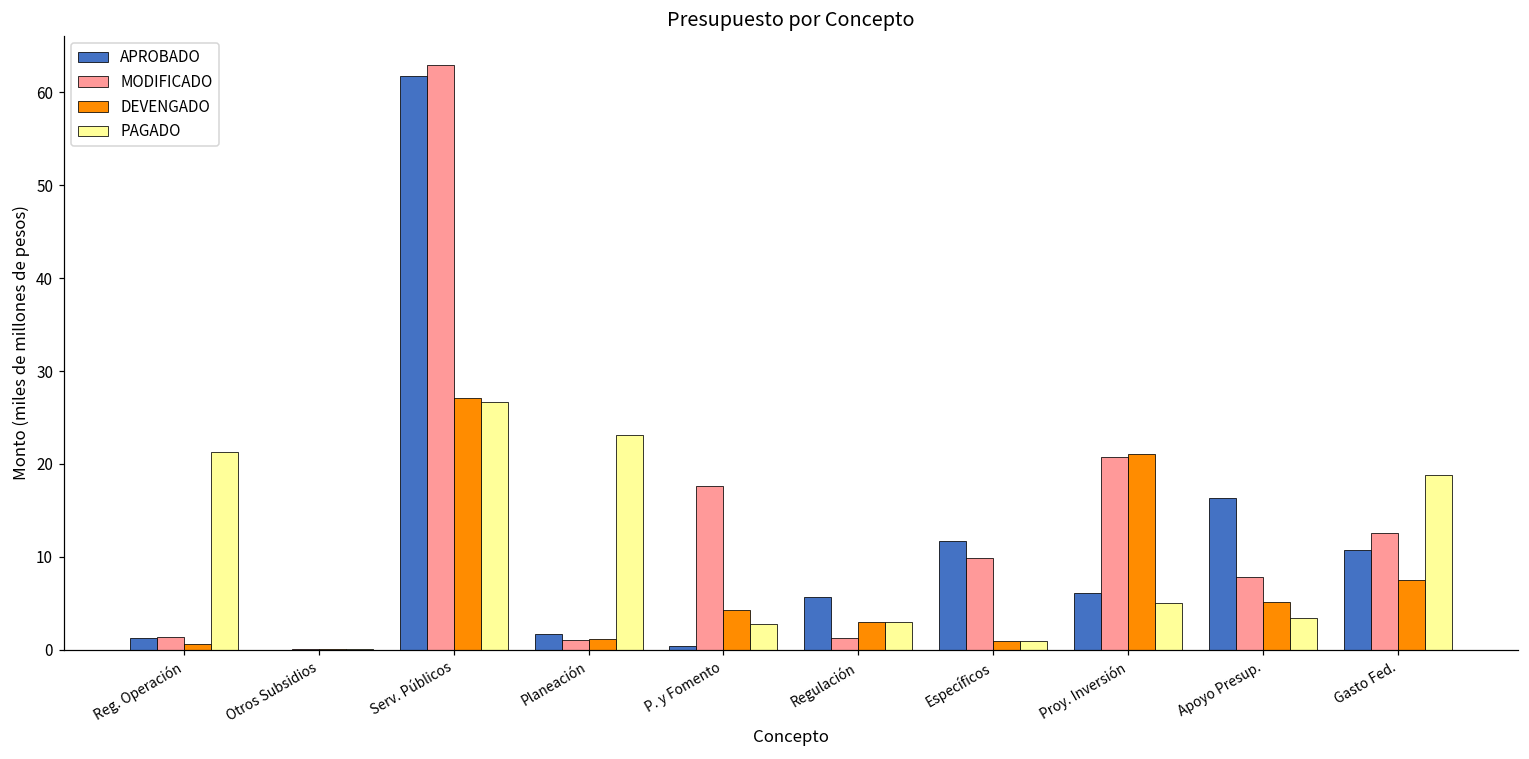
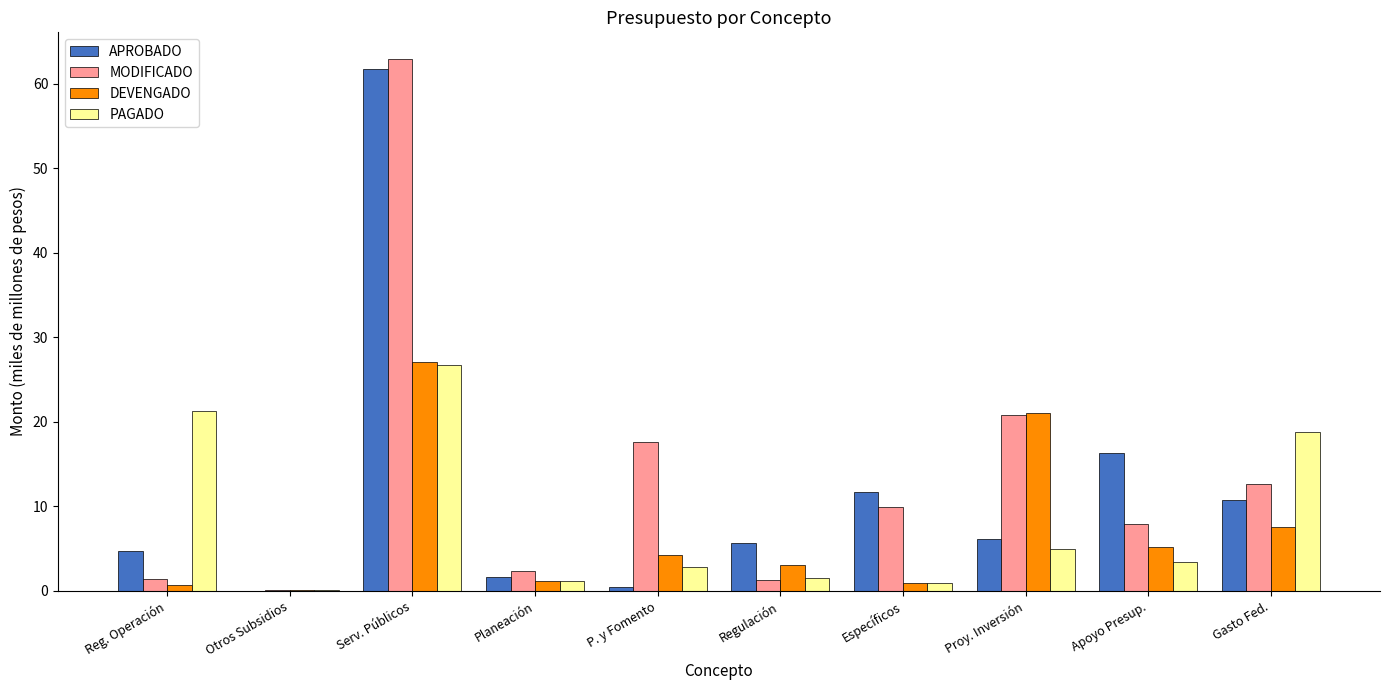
  {
    "APROBADO": {
-     "Reg. Operación": 1,
+     "Reg. Operación": 5,
      "Otros Subsidios": 0,
      "Serv. Públicos": 62,
      "Planeación": 2,
      "P. y Fomento": 0,
      "Regulación": 6,
      "Específicos": 12,
      "Proy. Inversión": 6,
      "Apoyo Presup.": 16,
      "Gasto Fed.": 11
    },
    "MODIFICADO": {
      "Reg. Operación": 1,
      "Serv. Públicos": 63,
-     "Planeación": 1,
+     "Planeación": 2,
      "P. y Fomento": 18,
      "Regulación": 1,
      "Específicos": 10,
      "Proy. Inversión": 21,
      "Apoyo Presup.": 8,
      "Gasto Fed.": 13
    },
    "DEVENGADO": {
      "Reg. Operación": 1,
      "Serv. Públicos": 27,
      "Planeación": 1,
      "P. y Fomento": 4,
      "Regulación": 3,
      "Específicos": 1,
      "Proy. Inversión": 21,
      "Apoyo Presup.": 5,
      "Gasto Fed.": 8
    },
    "PAGADO": {
      "Reg. Operación": 21,
      "Serv. Públicos": 27,
-     "Planeación": 23,
+     "Planeación": 1,
      "P. y Fomento": 3,
-     "Regulación": 3,
+     "Regulación": 1,
      "Específicos": 1,
      "Proy. Inversión": 5,
      "Apoyo Presup.": 3,
      "Gasto Fed.": 19
    }
  }
